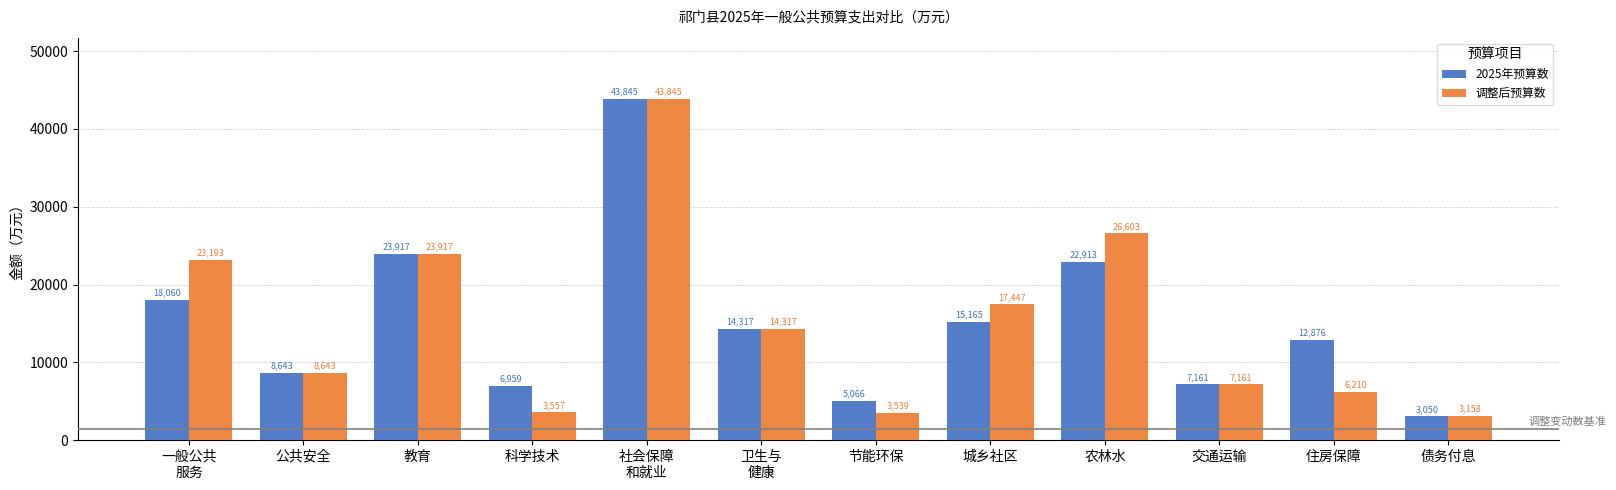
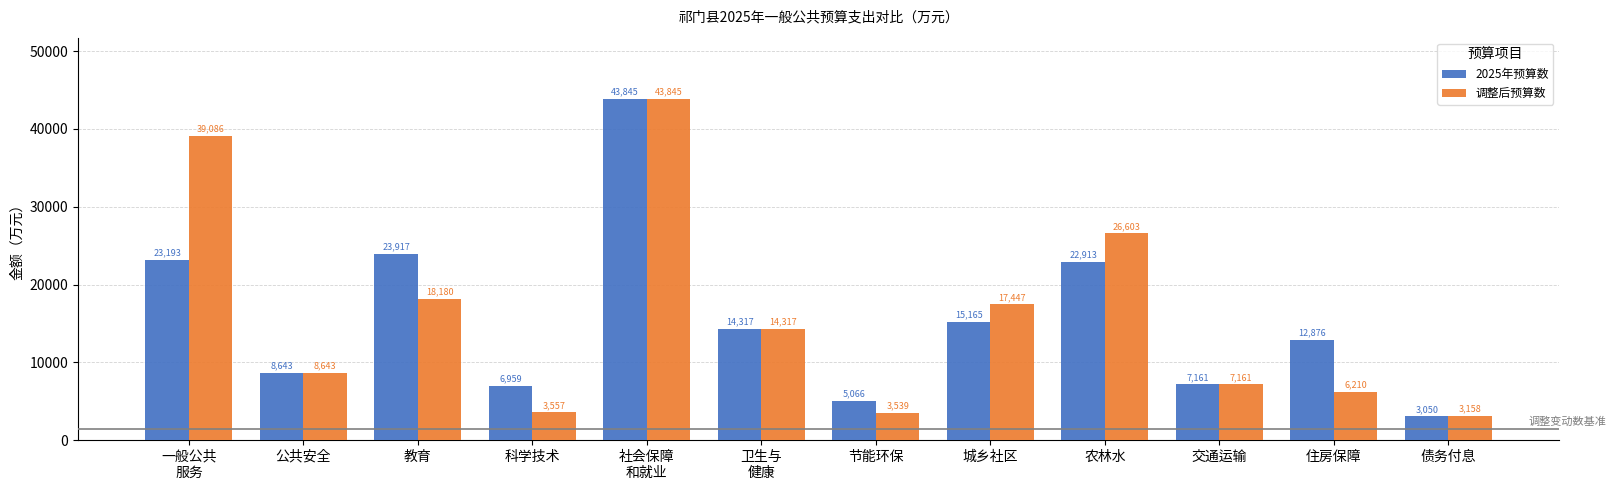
  {
    "2025年预算数": {
-     "一般公共 服务": "18,060",
+     "一般公共 服务": "23,193",
      "公共安全": "8,643",
      "教育": "23,917",
      "科学技术": "6,959",
      "社会保障 和就业": "43,845",
      "卫生与 健康": "14,317",
      "节能环保": "5,066",
      "城乡社区": "15,165",
      "农林水": "22,913",
      "交通运输": "7,161",
      "住房保障": "12,876",
      "债务付息": "3,050"
    },
    "调整后预算数": {
-     "一般公共 服务": "23,193",
+     "一般公共 服务": "39,086",
      "公共安全": "8,643",
-     "教育": "23,917",
+     "教育": "18,180",
      "科学技术": "3,557",
      "社会保障 和就业": "43,845",
      "卫生与 健康": "14,317",
      "节能环保": "3,539",
      "城乡社区": "17,447",
      "农林水": "26,603",
      "交通运输": "7,161",
      "住房保障": "6,210",
      "债务付息": "3,158"
    }
  }
